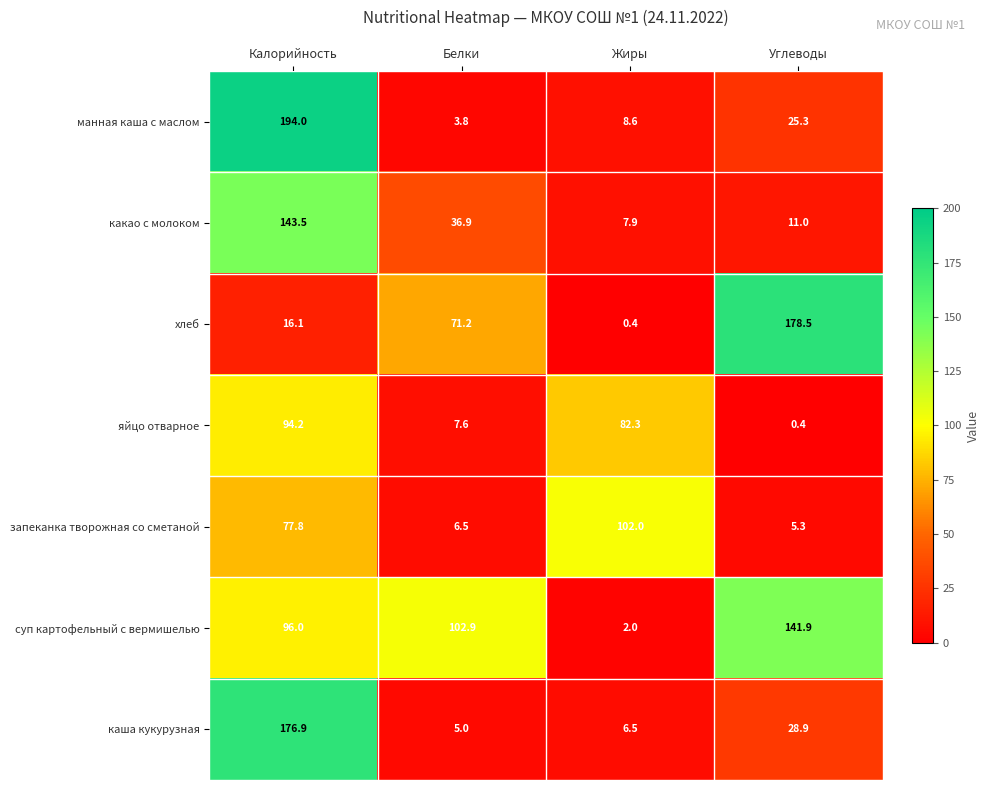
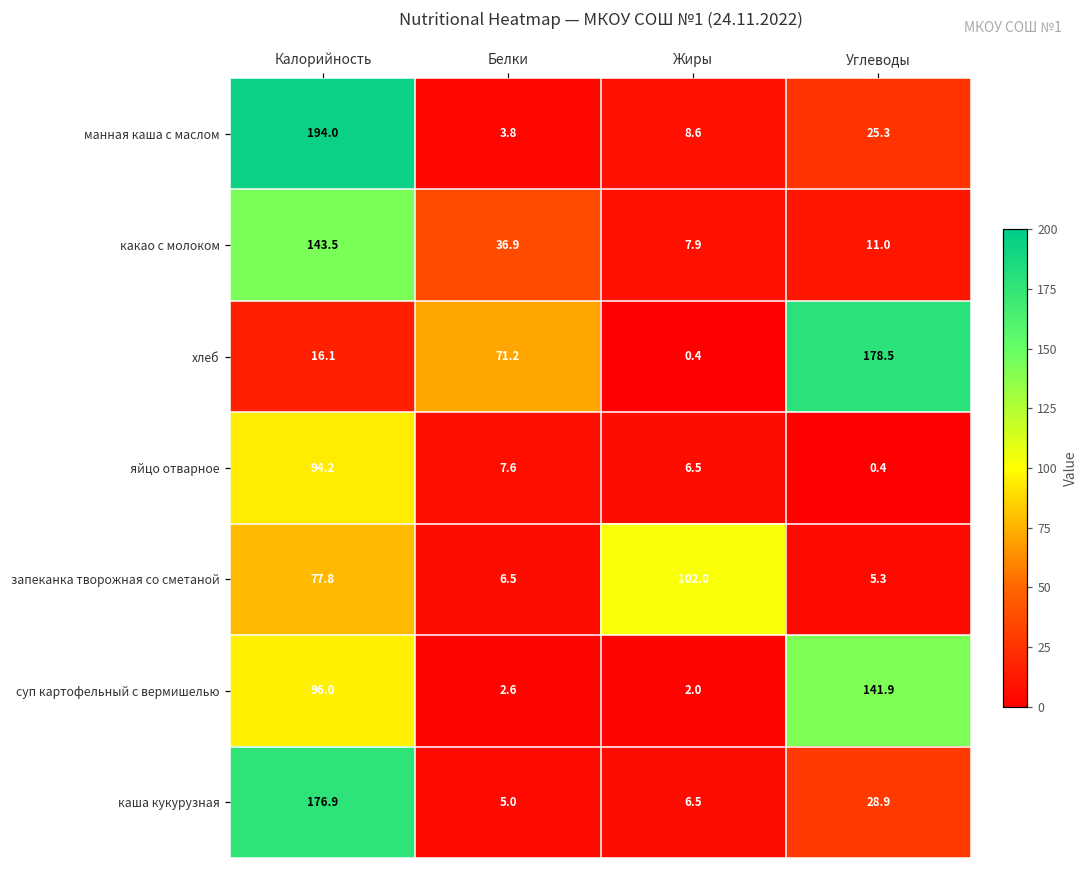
  {
    "манная каша с маслом": {
      "Калорийность": 194.0,
      "Белки": 3.8,
      "Жиры": 8.6,
      "Углеводы": 25.3
    },
    "какао с молоком": {
      "Калорийность": 143.5,
      "Белки": 36.9,
      "Жиры": 7.9,
      "Углеводы": 11.0
    },
    "хлеб": {
      "Калорийность": 16.1,
      "Белки": 71.2,
      "Жиры": 0.4,
      "Углеводы": 178.5
    },
    "яйцо отварное": {
      "Калорийность": 94.2,
      "Белки": 7.6,
-     "Жиры": 82.3,
+     "Жиры": 6.5,
      "Углеводы": 0.4
    },
    "запеканка творожная со сметаной": {
      "Калорийность": 77.8,
      "Белки": 6.5,
      "Жиры": 102.0,
      "Углеводы": 5.3
    },
    "суп картофельный с вермишелью": {
      "Калорийность": 96.0,
-     "Белки": 102.9,
+     "Белки": 2.6,
      "Жиры": 2.0,
      "Углеводы": 141.9
    },
    "каша кукурузная": {
      "Калорийность": 176.9,
      "Белки": 5.0,
      "Жиры": 6.5,
      "Углеводы": 28.9
    }
  }
